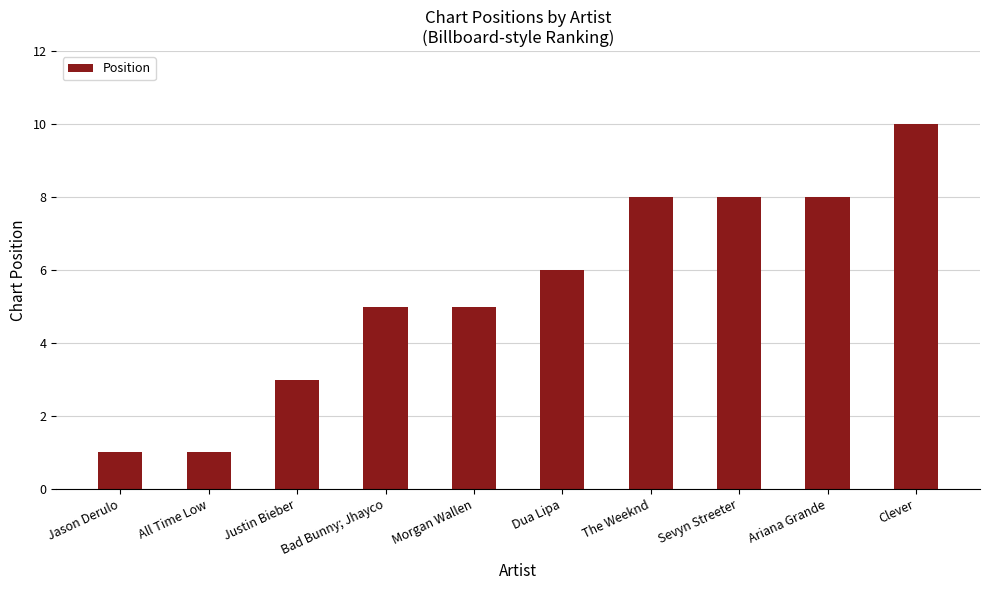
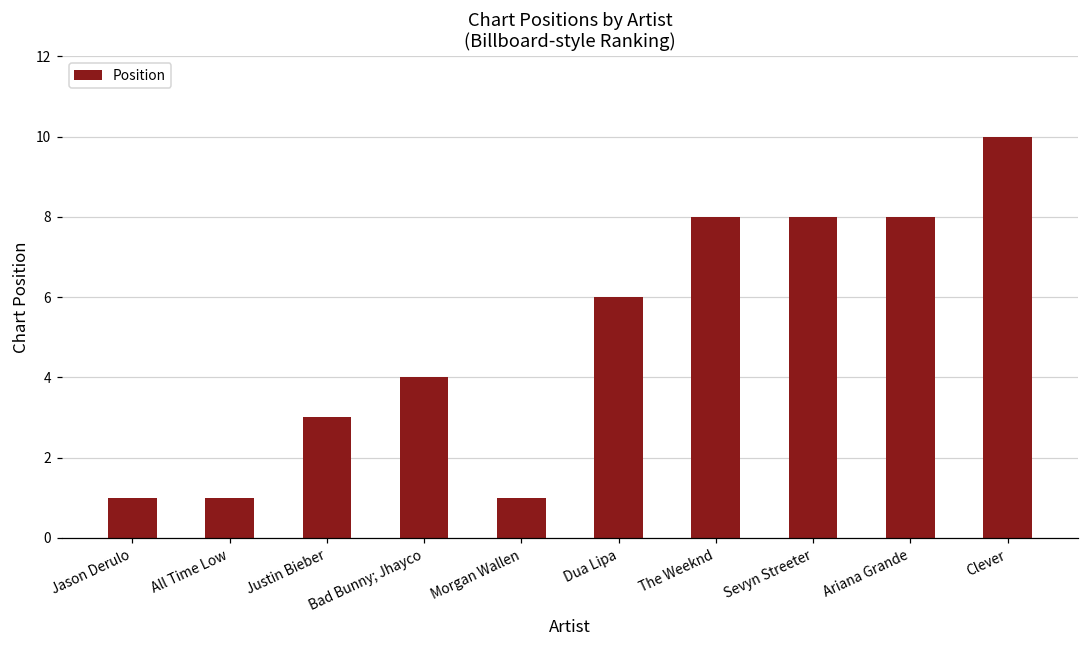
  {
    "Jason Derulo": 1,
    "All Time Low": 1,
    "Justin Bieber": 3,
-   "Bad Bunny; Jhayco": 5,
-   "Morgan Wallen": 5,
+   "Bad Bunny; Jhayco": 4,
+   "Morgan Wallen": 1,
    "Dua Lipa": 6,
    "The Weeknd": 8,
    "Sevyn Streeter": 8,
    "Ariana Grande": 8,
    "Clever": 10
  }
